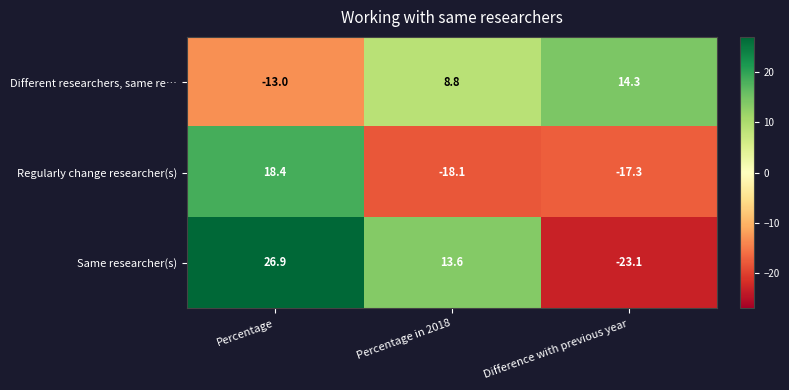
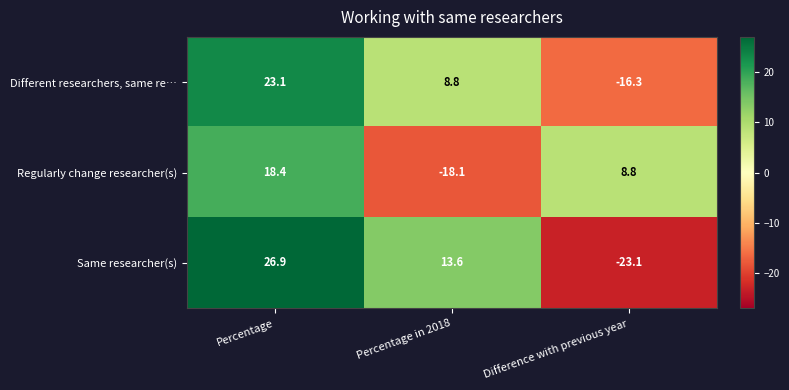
  {
    "Different researchers, same re…": {
-     "Percentage": -13.0,
+     "Percentage": 23.1,
      "Percentage in 2018": 8.8,
-     "Difference with previous year": 14.3
+     "Difference with previous year": -16.3
    },
    "Regularly change researcher(s)": {
      "Percentage": 18.4,
      "Percentage in 2018": -18.1,
-     "Difference with previous year": -17.3
+     "Difference with previous year": 8.8
    },
    "Same researcher(s)": {
      "Percentage": 26.9,
      "Percentage in 2018": 13.6,
      "Difference with previous year": -23.1
    }
  }
